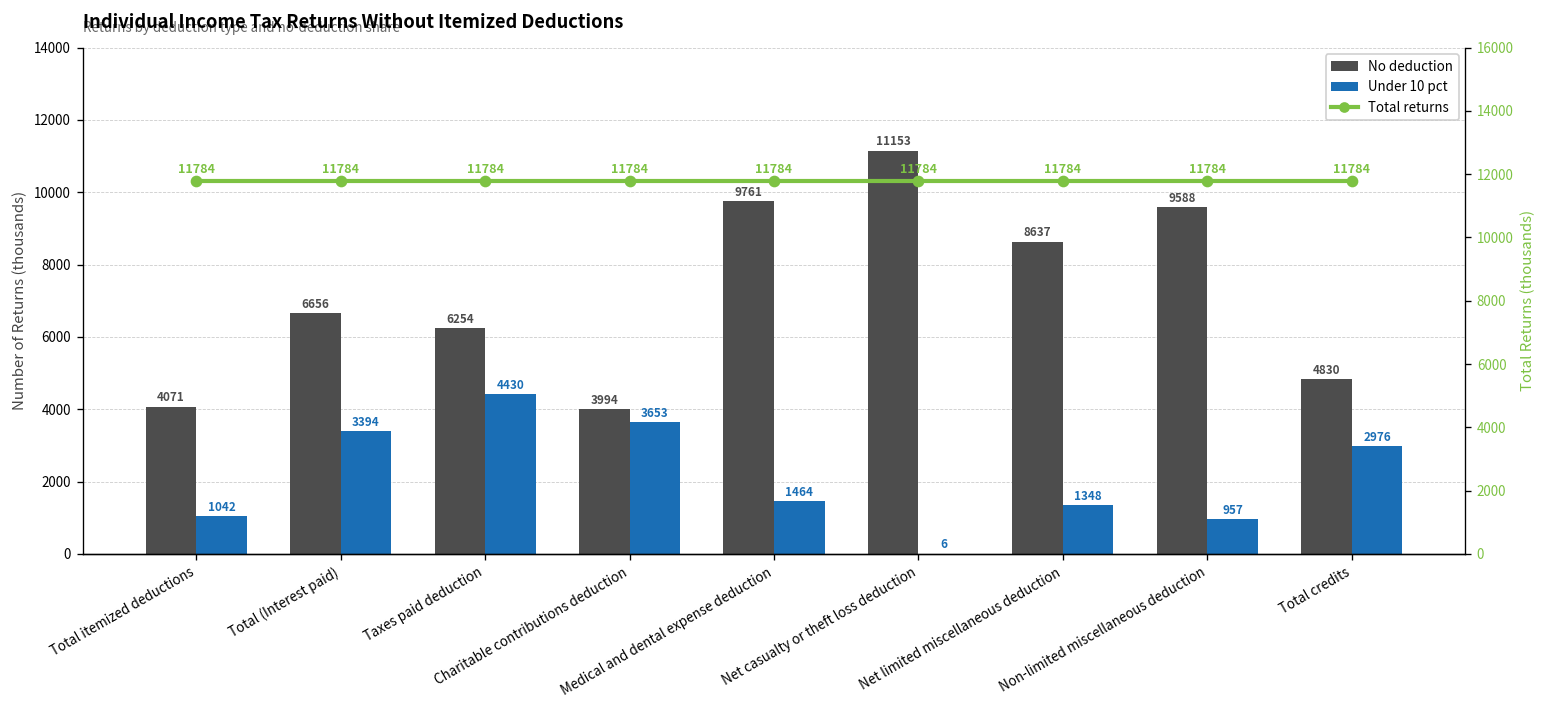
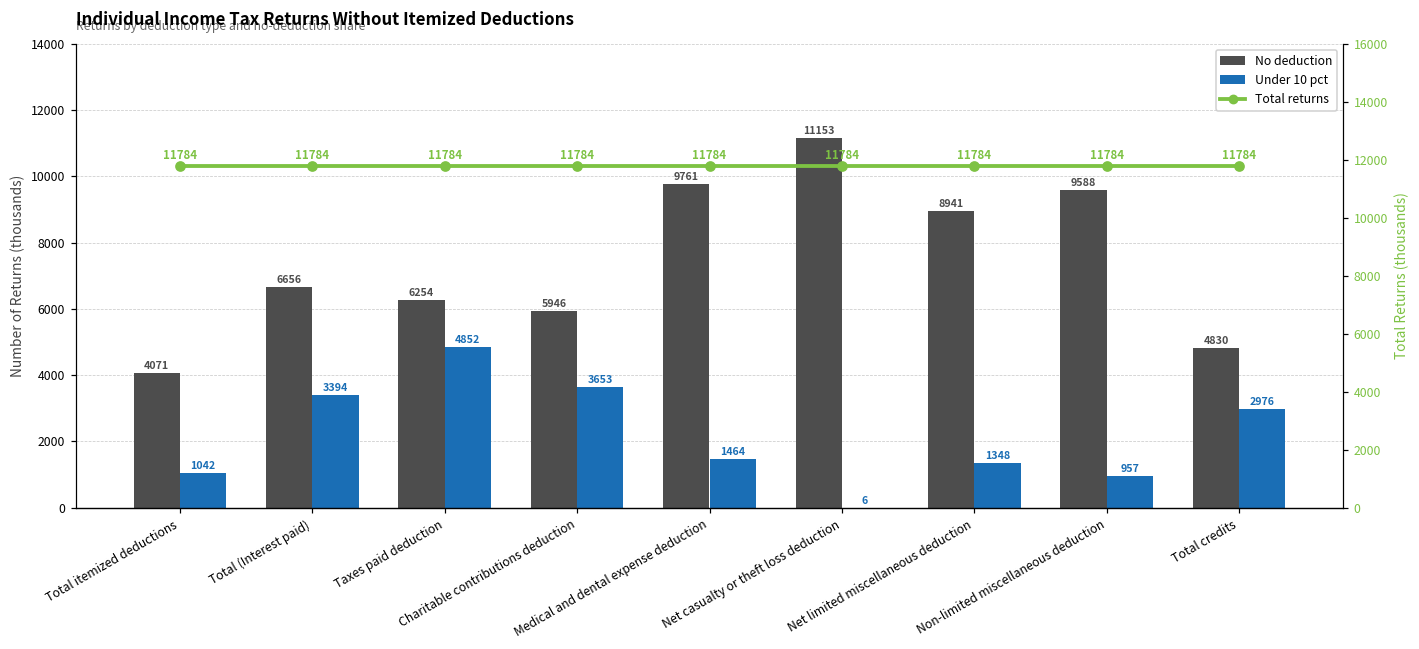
  {
    "No deduction": {
      "Total itemized deductions": 4071,
      "Total (Interest paid)": 6656,
      "Taxes paid deduction": 6254,
-     "Charitable contributions deduction": 3994,
+     "Charitable contributions deduction": 5946,
      "Medical and dental expense deduction": 9761,
      "Net casualty or theft loss deduction": 11153,
-     "Net limited miscellaneous deduction": 8637,
+     "Net limited miscellaneous deduction": 8941,
      "Non-limited miscellaneous deduction": 9588,
      "Total credits": 4830
    },
    "Under 10 pct": {
      "Total itemized deductions": 1042,
      "Total (Interest paid)": 3394,
-     "Taxes paid deduction": 4430,
+     "Taxes paid deduction": 4852,
      "Charitable contributions deduction": 3653,
      "Medical and dental expense deduction": 1464,
      "Net casualty or theft loss deduction": 6,
      "Net limited miscellaneous deduction": 1348,
      "Non-limited miscellaneous deduction": 957,
      "Total credits": 2976
    },
    "Total returns": {
      "Total itemized deductions": 11784,
      "Total (Interest paid)": 11784,
      "Taxes paid deduction": 11784,
      "Charitable contributions deduction": 11784,
      "Medical and dental expense deduction": 11784,
      "Net casualty or theft loss deduction": 11784,
      "Net limited miscellaneous deduction": 11784,
      "Non-limited miscellaneous deduction": 11784,
      "Total credits": 11784
    }
  }
